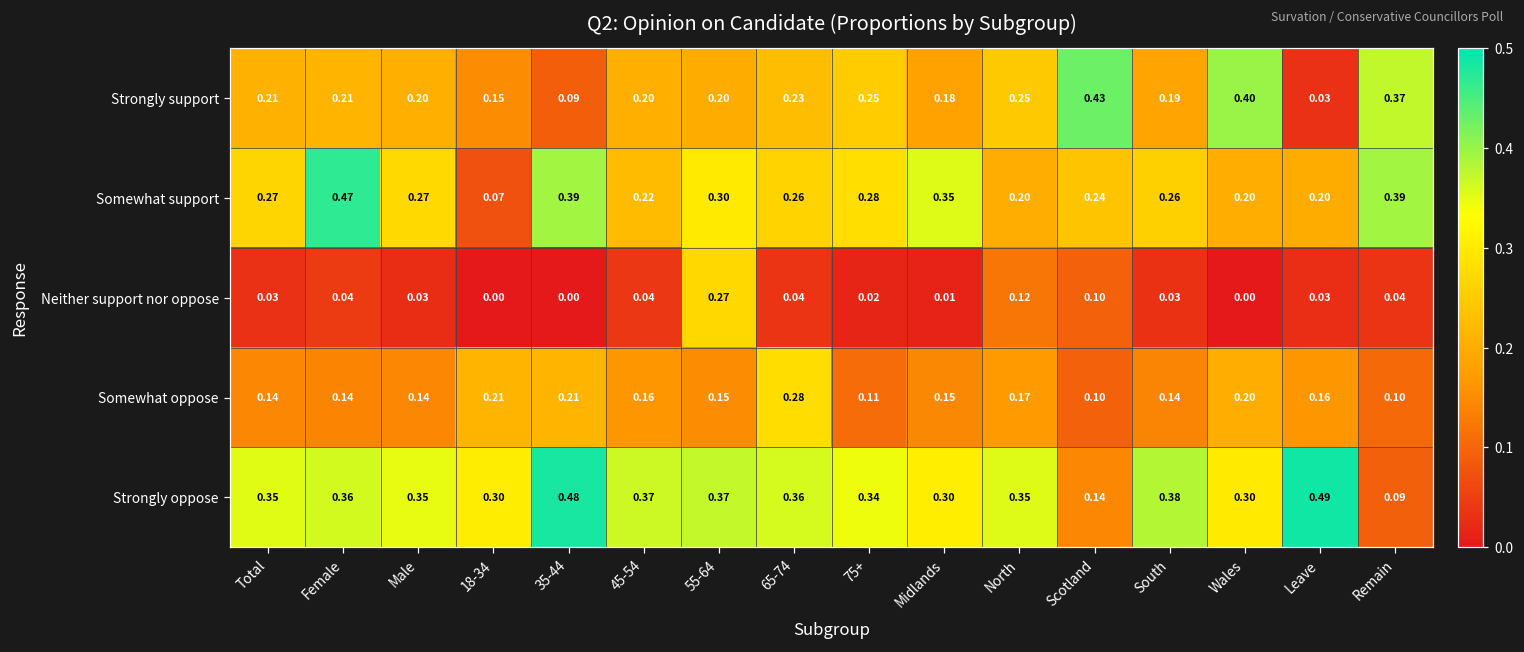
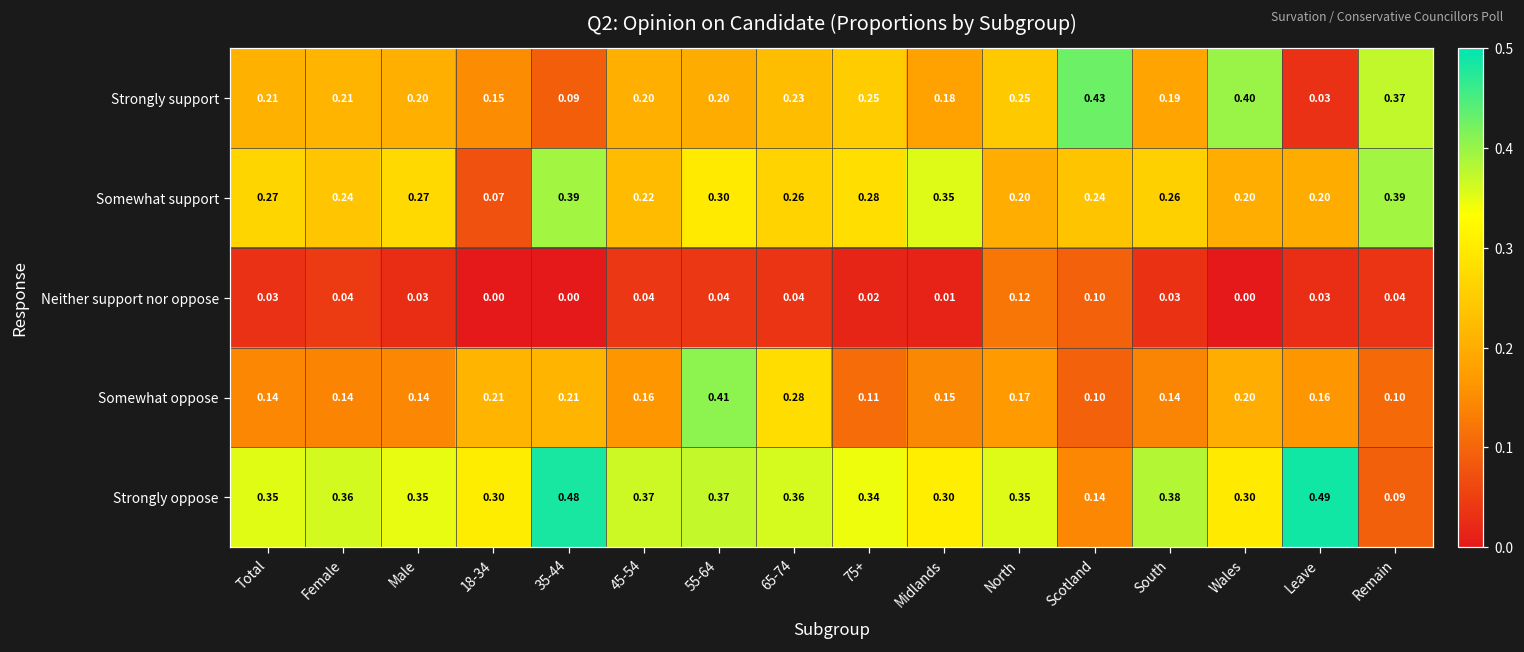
  {
    "Strongly support": {
      "Total": 0.21,
      "Female": 0.21,
      "Male": 0.20,
      "18-34": 0.15,
      "35-44": 0.09,
      "45-54": 0.20,
      "55-64": 0.20,
      "65-74": 0.23,
      "75+": 0.25,
      "Midlands": 0.18,
      "North": 0.25,
      "Scotland": 0.43,
      "South": 0.19,
      "Wales": 0.40,
      "Leave": 0.03,
      "Remain": 0.37
    },
    "Somewhat support": {
      "Total": 0.27,
-     "Female": 0.47,
+     "Female": 0.24,
      "Male": 0.27,
      "18-34": 0.07,
      "35-44": 0.39,
      "45-54": 0.22,
      "55-64": 0.30,
      "65-74": 0.26,
      "75+": 0.28,
      "Midlands": 0.35,
      "North": 0.20,
      "Scotland": 0.24,
      "South": 0.26,
      "Wales": 0.20,
      "Leave": 0.20,
      "Remain": 0.39
    },
    "Neither support nor oppose": {
      "Total": 0.03,
      "Female": 0.04,
      "Male": 0.03,
      "18-34": 0.00,
      "35-44": 0.00,
      "45-54": 0.04,
-     "55-64": 0.27,
+     "55-64": 0.04,
      "65-74": 0.04,
      "75+": 0.02,
      "Midlands": 0.01,
      "North": 0.12,
      "Scotland": 0.10,
      "South": 0.03,
      "Wales": 0.00,
      "Leave": 0.03,
      "Remain": 0.04
    },
    "Somewhat oppose": {
      "Total": 0.14,
      "Female": 0.14,
      "Male": 0.14,
      "18-34": 0.21,
      "35-44": 0.21,
      "45-54": 0.16,
-     "55-64": 0.15,
+     "55-64": 0.41,
      "65-74": 0.28,
      "75+": 0.11,
      "Midlands": 0.15,
      "North": 0.17,
      "Scotland": 0.10,
      "South": 0.14,
      "Wales": 0.20,
      "Leave": 0.16,
      "Remain": 0.10
    },
    "Strongly oppose": {
      "Total": 0.35,
      "Female": 0.36,
      "Male": 0.35,
      "18-34": 0.30,
      "35-44": 0.48,
      "45-54": 0.37,
      "55-64": 0.37,
      "65-74": 0.36,
      "75+": 0.34,
      "Midlands": 0.30,
      "North": 0.35,
      "Scotland": 0.14,
      "South": 0.38,
      "Wales": 0.30,
      "Leave": 0.49,
      "Remain": 0.09
    }
  }
